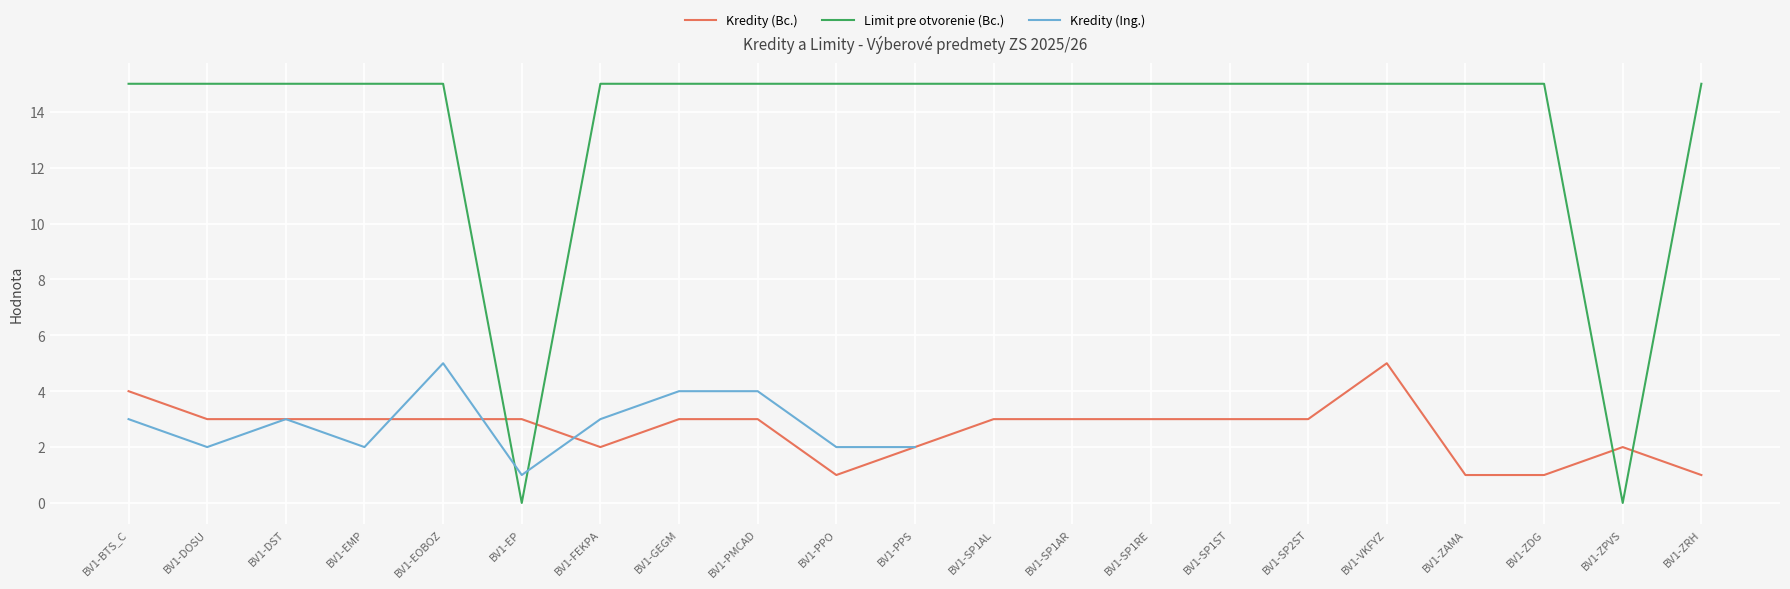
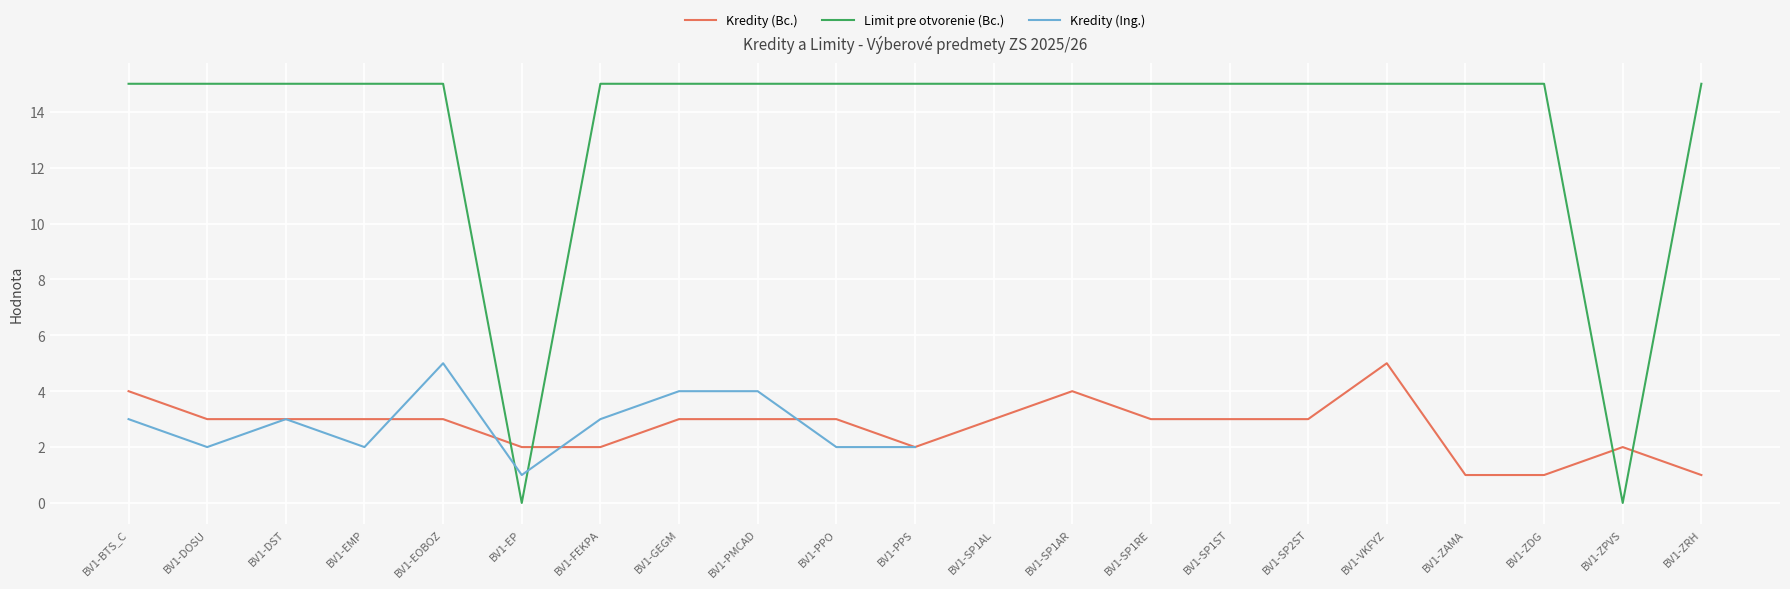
  {
    "Kredity (Bc.)": {
      "BV1-BTS_C": 4,
      "BV1-DOSU": 3,
      "BV1-EMP": 3,
      "BV1-EOBOZ": 3,
-     "BV1-EP": 3,
+     "BV1-EP": 2,
      "BV1-FEKPA": 2,
      "BV1-GEGM": 3,
      "BV1-PMCAD": 3,
-     "BV1-PPO": 1,
+     "BV1-PPO": 3,
      "BV1-SP1AL": 3,
-     "BV1-SP1AR": 3,
+     "BV1-SP1AR": 4,
      "BV1-SP1RE": 3,
      "BV1-SP1ST": 3,
      "BV1-SP2ST": 3,
      "BV1-VKFYZ": 5,
      "BV1-ZAMA": 1,
      "BV1-ZDG": 1,
      "BV1-ZPVS": 2,
      "BV1-ZRH": 1
    },
    "Limit pre otvorenie (Bc.)": {
      "BV1-BTS_C": 15,
      "BV1-DOSU": 15,
      "BV1-DST": 15,
      "BV1-EMP": 15,
      "BV1-EOBOZ": 15,
      "BV1-EP": 0,
      "BV1-FEKPA": 15,
      "BV1-GEGM": 15,
      "BV1-PMCAD": 15,
      "BV1-PPO": 15,
      "BV1-PPS": 15,
      "BV1-SP1AL": 15,
      "BV1-SP1AR": 15,
      "BV1-SP1RE": 15,
      "BV1-SP1ST": 15,
      "BV1-SP2ST": 15,
      "BV1-VKFYZ": 15,
      "BV1-ZAMA": 15,
      "BV1-ZDG": 15,
      "BV1-ZPVS": 0,
      "BV1-ZRH": 15
    },
    "Kredity (Ing.)": {
      "BV1-BTS_C": 3,
      "BV1-DOSU": 2,
      "BV1-EMP": 2,
      "BV1-EOBOZ": 5,
      "BV1-EP": 1,
      "BV1-FEKPA": 3,
      "BV1-GEGM": 4,
      "BV1-PMCAD": 4,
      "BV1-PPO": 2
    }
  }
